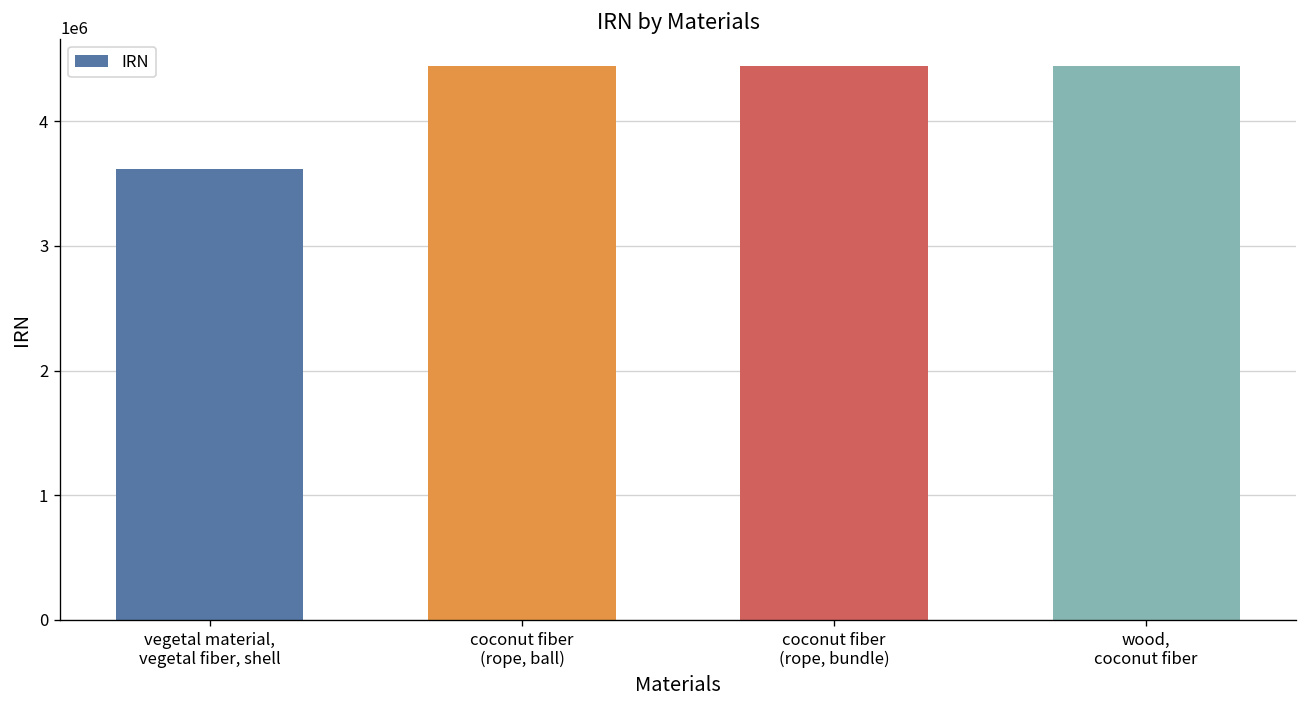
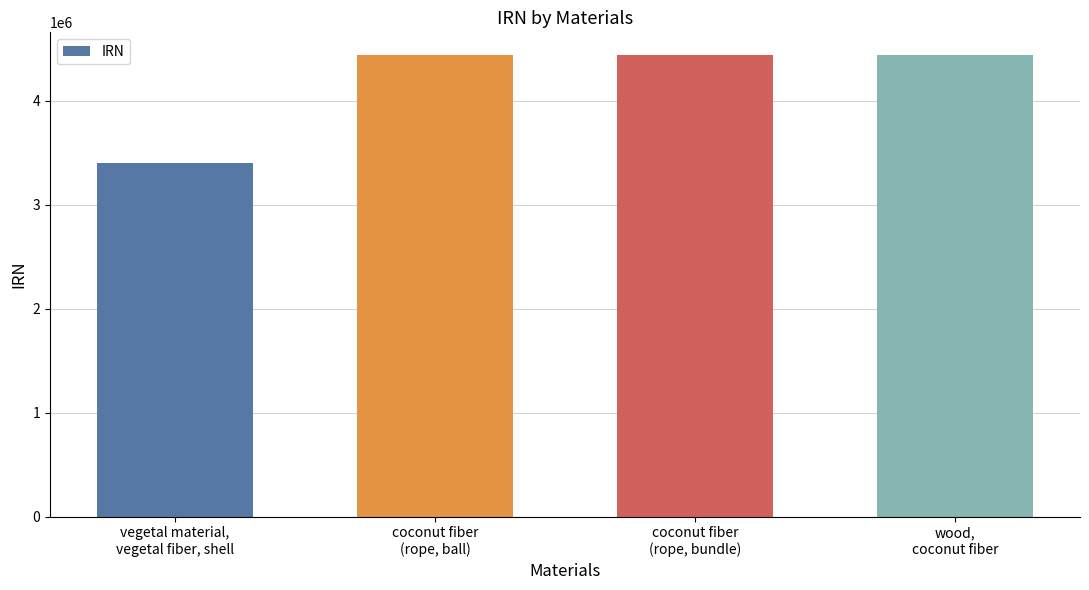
  {
-   "vegetal material, vegetal fiber, shell": 3610000,
+   "vegetal material, vegetal fiber, shell": 3400000,
    "coconut fiber (rope, ball)": 4440000,
    "coconut fiber (rope, bundle)": 4440000,
    "wood, coconut fiber": 4440000
  }
